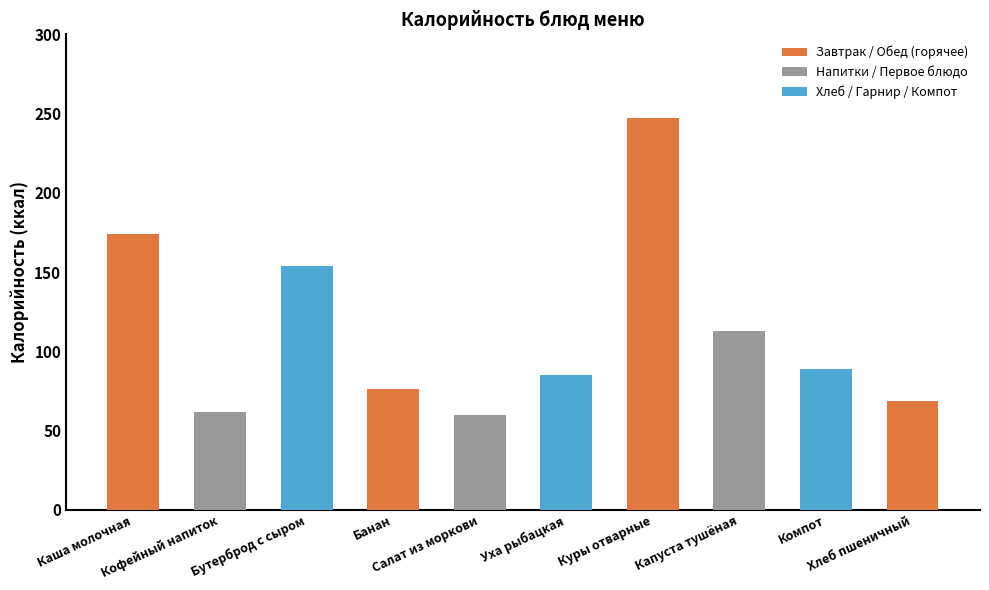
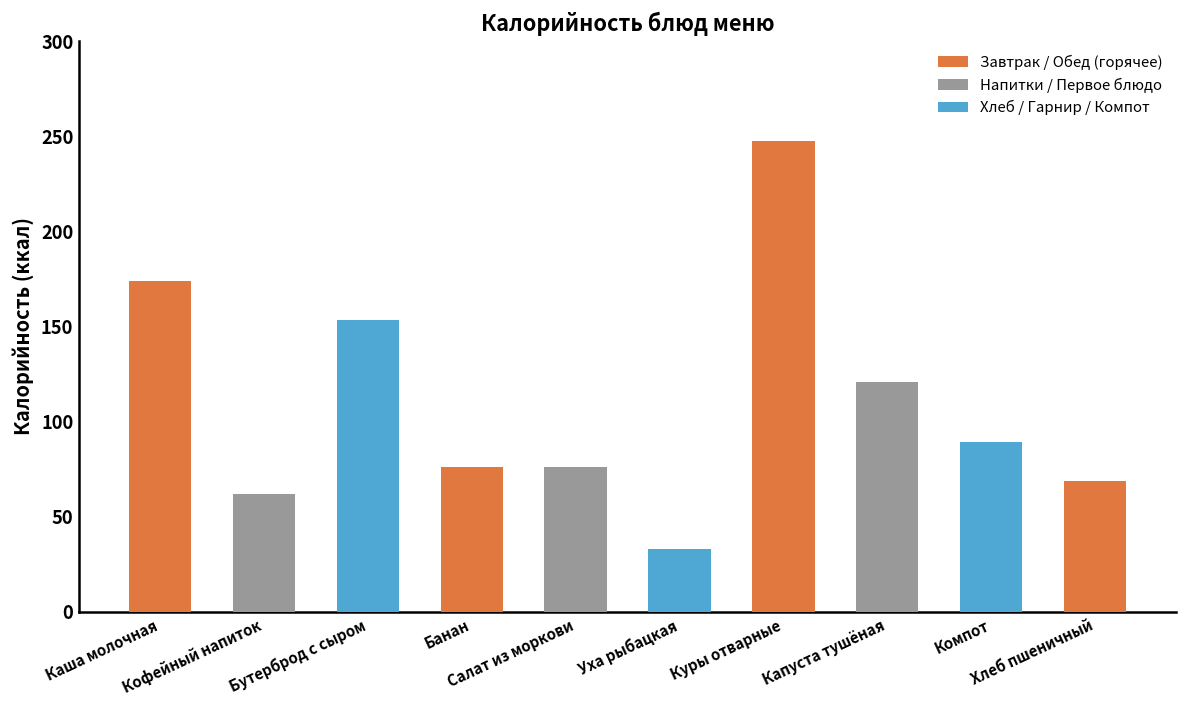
  {
    "Каша молочная": 174,
    "Кофейный напиток": 62,
    "Бутерброд с сыром": 154,
    "Банан": 76,
-   "Салат из моркови": 60,
-   "Уха рыбацкая": 85,
+   "Салат из моркови": 76,
+   "Уха рыбацкая": 33,
    "Куры отварные": 248,
-   "Капуста тушёная": 113,
+   "Капуста тушёная": 121,
    "Компот": 89,
    "Хлеб пшеничный": 69
  }
